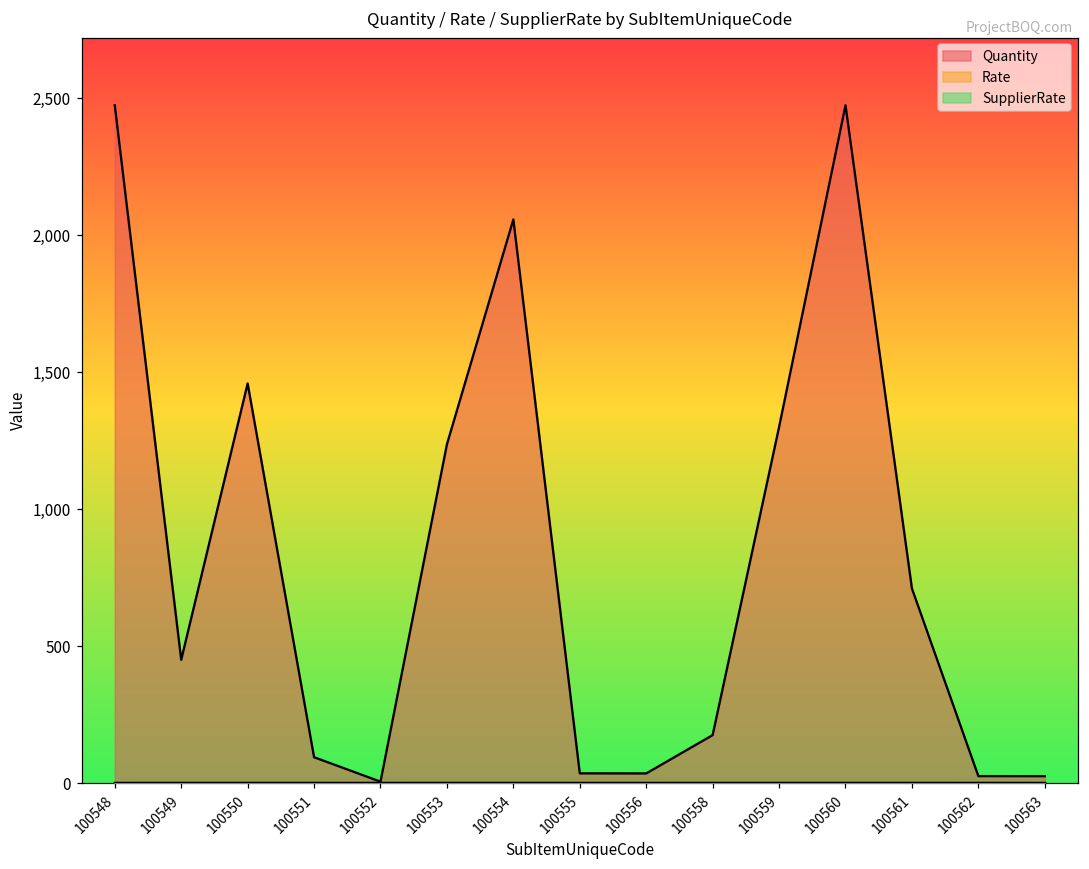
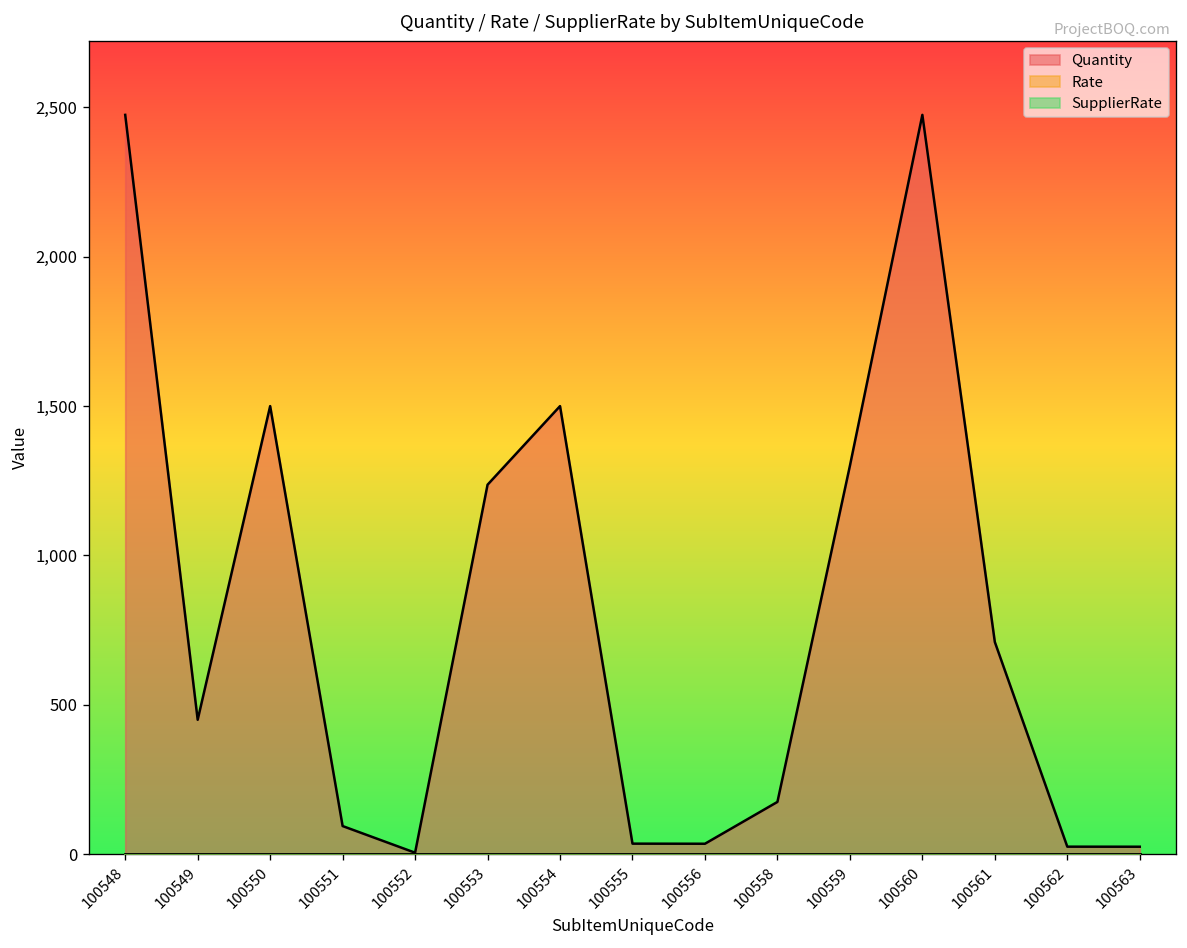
  {
    "Quantity": {
      "100548": "2,480",
      "100549": "450",
-     "100550": "1,460",
+     "100550": "1,500",
      "100551": "90",
      "100553": "1,240",
-     "100554": "2,060",
+     "100554": "1,500",
      "100555": "40",
      "100556": "40",
      "100558": "180",
      "100559": "1,300",
      "100560": "2,480",
      "100561": "710",
      "100562": "30",
      "100563": "30"
    },
    "SupplierRate": {
      "100548": "0",
      "100549": "0",
      "100550": "0",
      "100551": "0",
      "100553": "0",
      "100554": "0",
      "100555": "0",
      "100556": "0",
      "100558": "0",
      "100559": "0",
      "100560": "0",
      "100561": "0",
      "100562": "0",
      "100563": "0"
    }
  }
